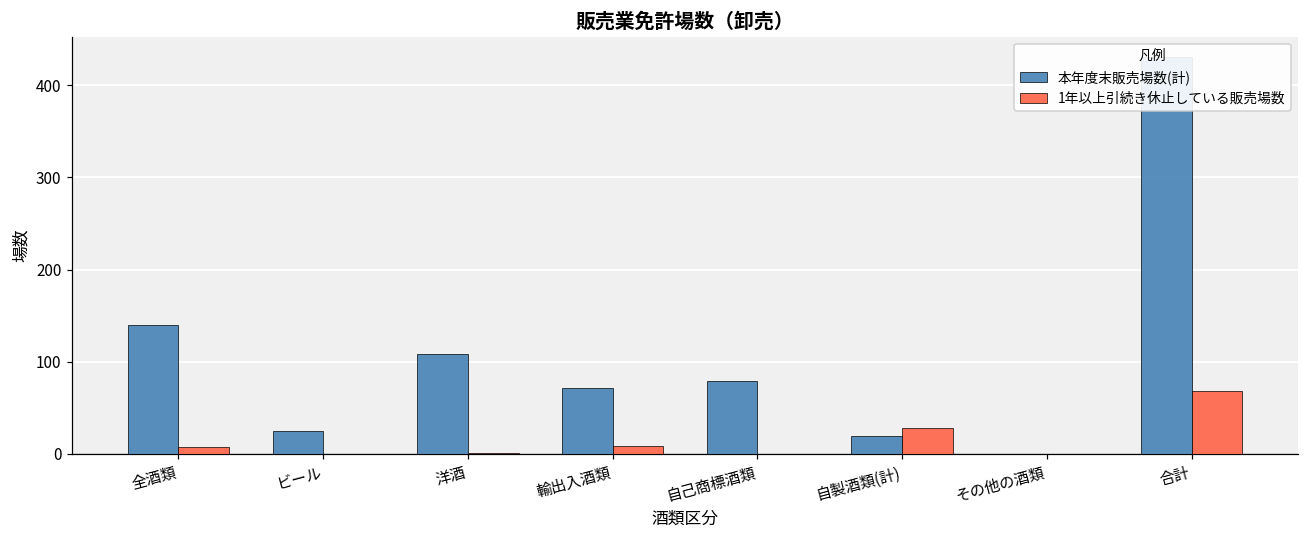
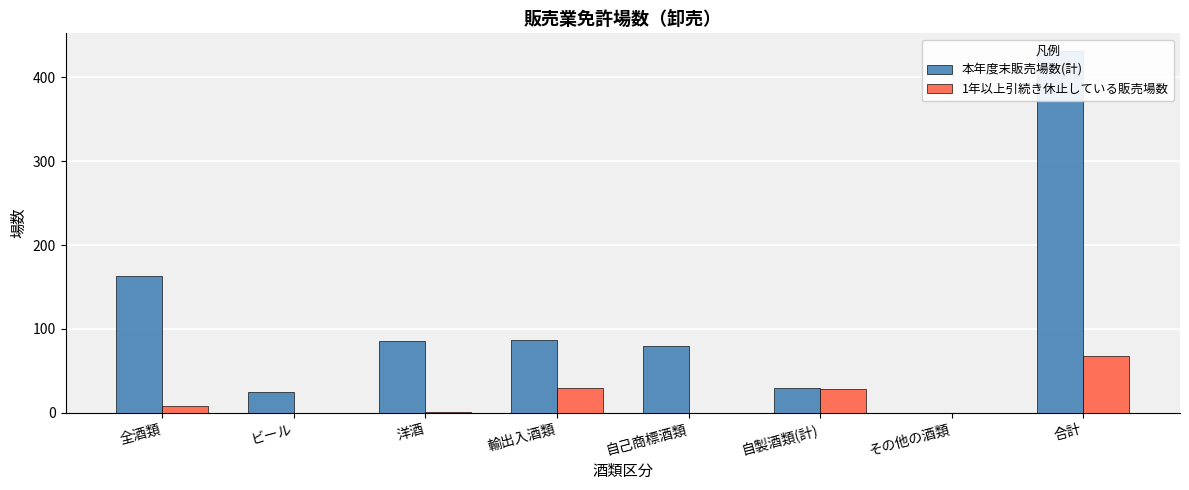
  {
    "本年度末販売場数(計)": {
-     "全酒類": 140,
+     "全酒類": 160,
      "ビール": 30,
-     "洋酒": 110,
-     "輸出入酒類": 70,
+     "洋酒": 90,
+     "輸出入酒類": 90,
      "自己商標酒類": 80,
-     "自製酒類(計)": 20,
+     "自製酒類(計)": 30,
      "その他の酒類": 0
    },
    "1年以上引続き休止している販売場数": {
      "全酒類": 10,
      "ビール": 0,
-     "輸出入酒類": 10,
+     "輸出入酒類": 30,
      "自己商標酒類": 0,
      "自製酒類(計)": 30,
      "その他の酒類": 0,
      "合計": 70
    }
  }
